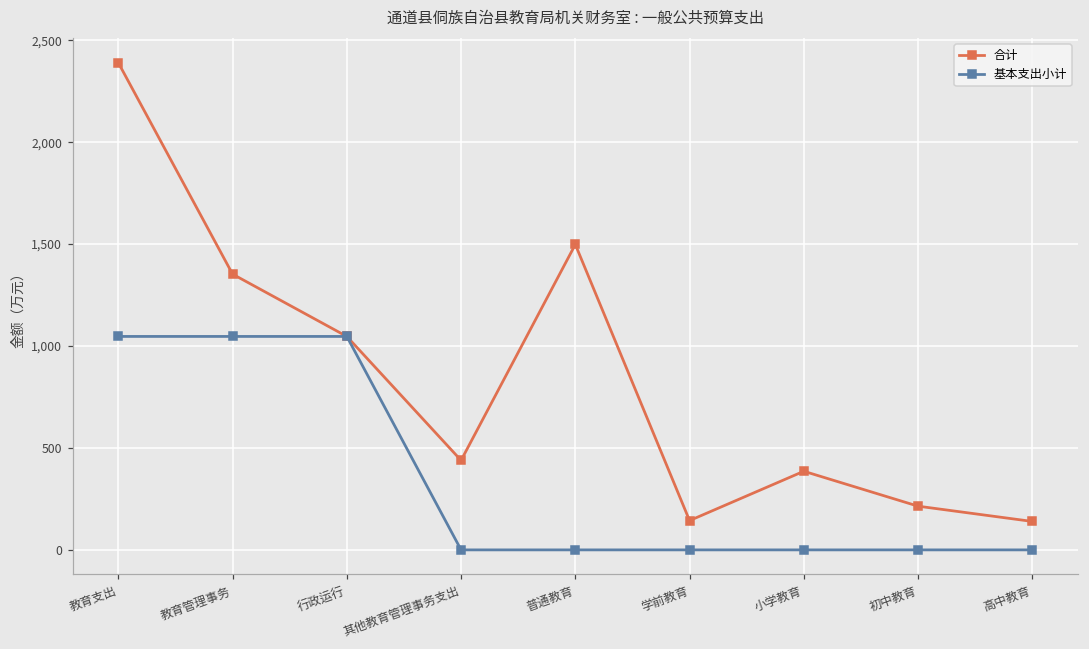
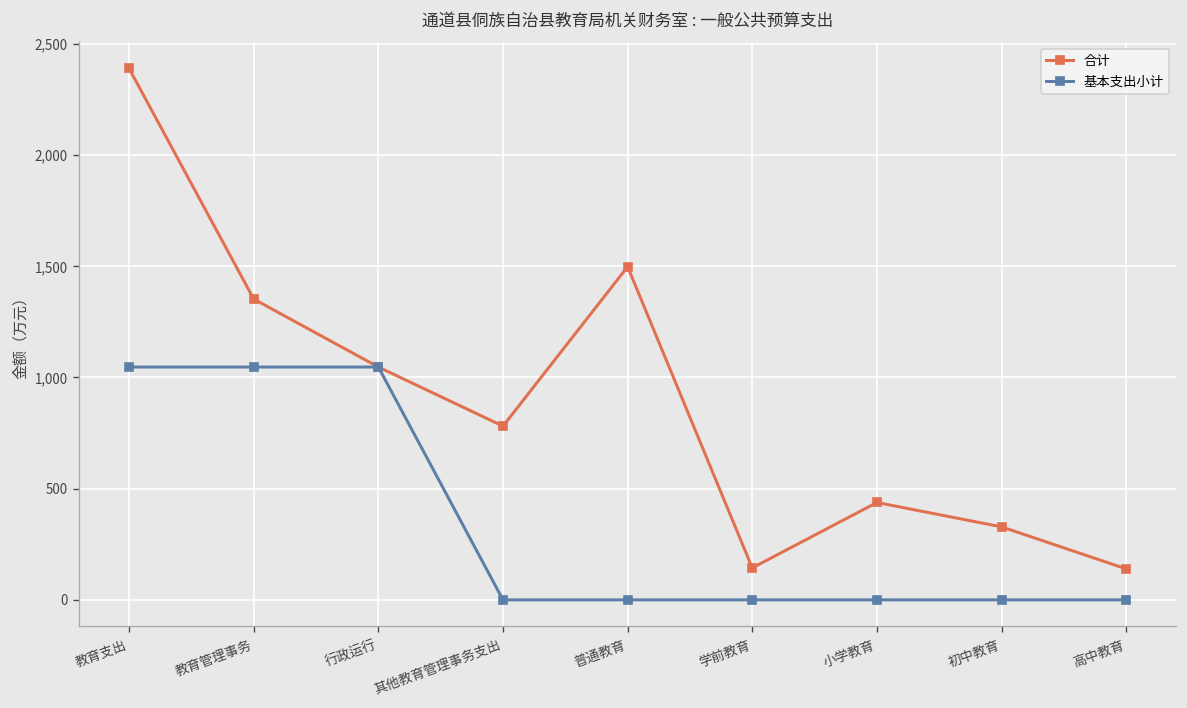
  {
    "合计": {
      "教育支出": "2,390",
      "教育管理事务": "1,350",
-     "其他教育管理事务支出": "440",
+     "其他教育管理事务支出": "780",
      "普通教育": "1,500",
      "学前教育": "140",
-     "小学教育": "390",
-     "初中教育": "210",
+     "小学教育": "440",
+     "初中教育": "330",
      "高中教育": "140"
    },
    "基本支出小计": {
      "教育支出": "1,050",
      "教育管理事务": "1,050",
      "其他教育管理事务支出": "0",
      "普通教育": "0",
      "学前教育": "0",
      "小学教育": "0",
      "初中教育": "0",
      "高中教育": "0"
    }
  }
